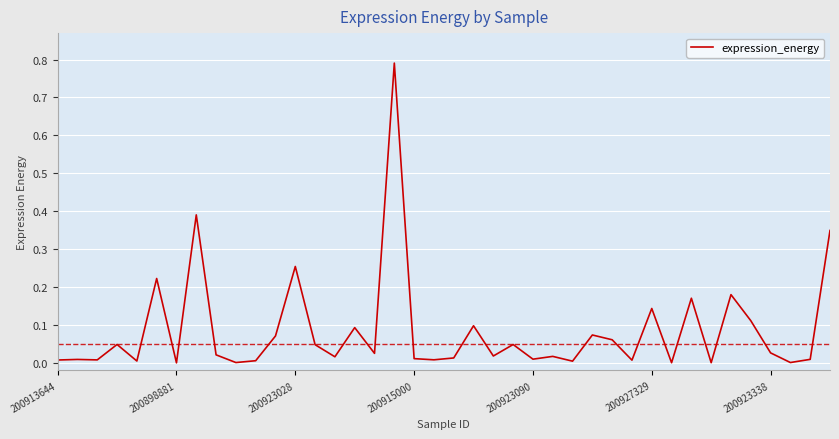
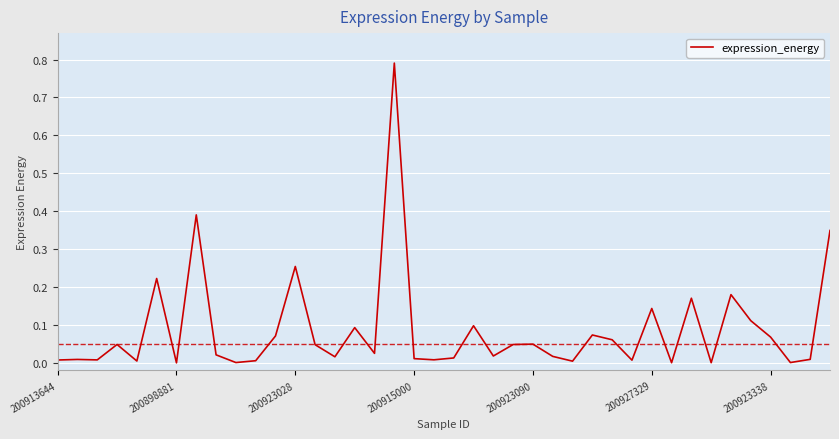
  {
    "200913644": 0.01,
    "200898881": 0.00,
    "200923028": 0.25,
    "200915000": 0.01,
-   "200923090": 0.01,
+   "200923090": 0.05,
    "200927329": 0.14,
-   "200923338": 0.03
+   "200923338": 0.07
  }
